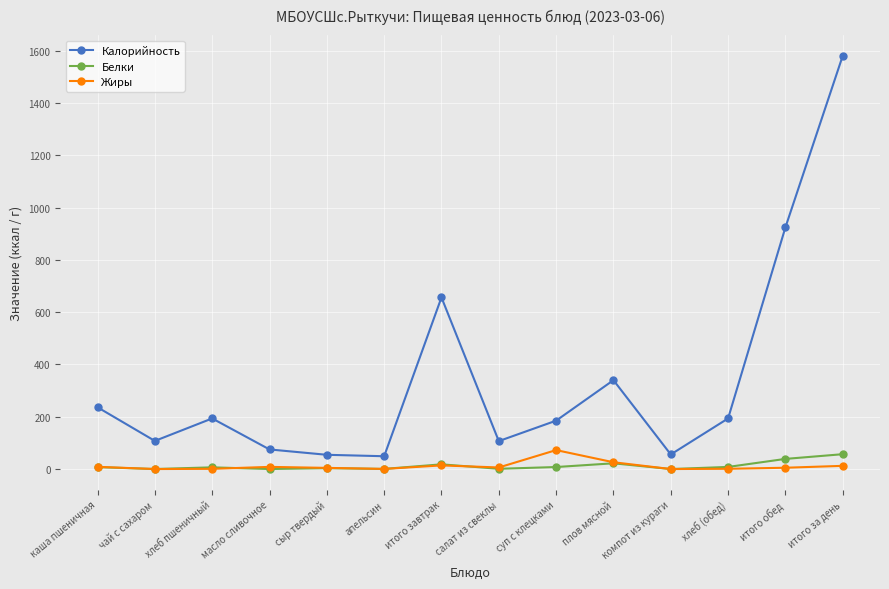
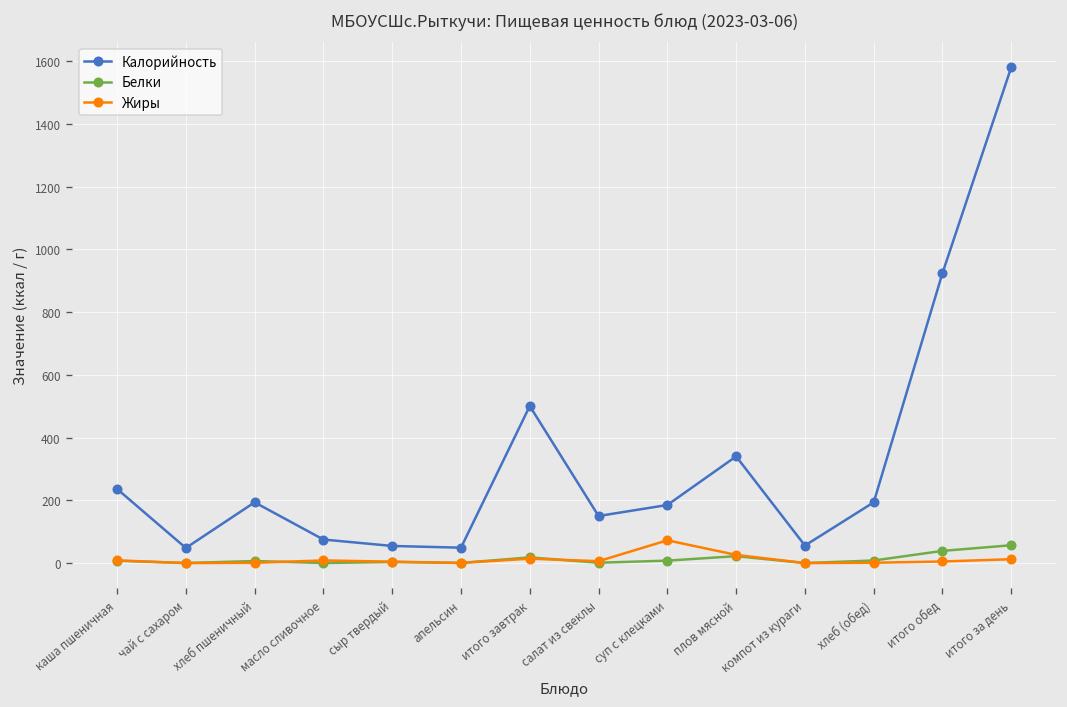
  {
    "Калорийность": {
      "каша пшеничная": 240,
-     "чай с сахаром": 110,
+     "чай с сахаром": 50,
      "хлеб пшеничный": 190,
      "масло сливочное": 80,
      "сыр твердый": 50,
      "апельсин": 50,
-     "итого завтрак": 660,
-     "салат из свеклы": 110,
+     "итого завтрак": 500,
+     "салат из свеклы": 150,
      "суп с клецками": 190,
      "плов мясной": 340,
      "компот из кураги": 60,
      "хлеб (обед)": 190,
      "итого обед": 920,
      "итого за день": 1580
    },
    "Белки": {
      "суп с клецками": 10,
      "итого обед": 40,
      "итого за день": 60
    },
    "Жиры": {
      "суп с клецками": 70,
      "итого обед": 10,
      "итого за день": 10
    }
  }
